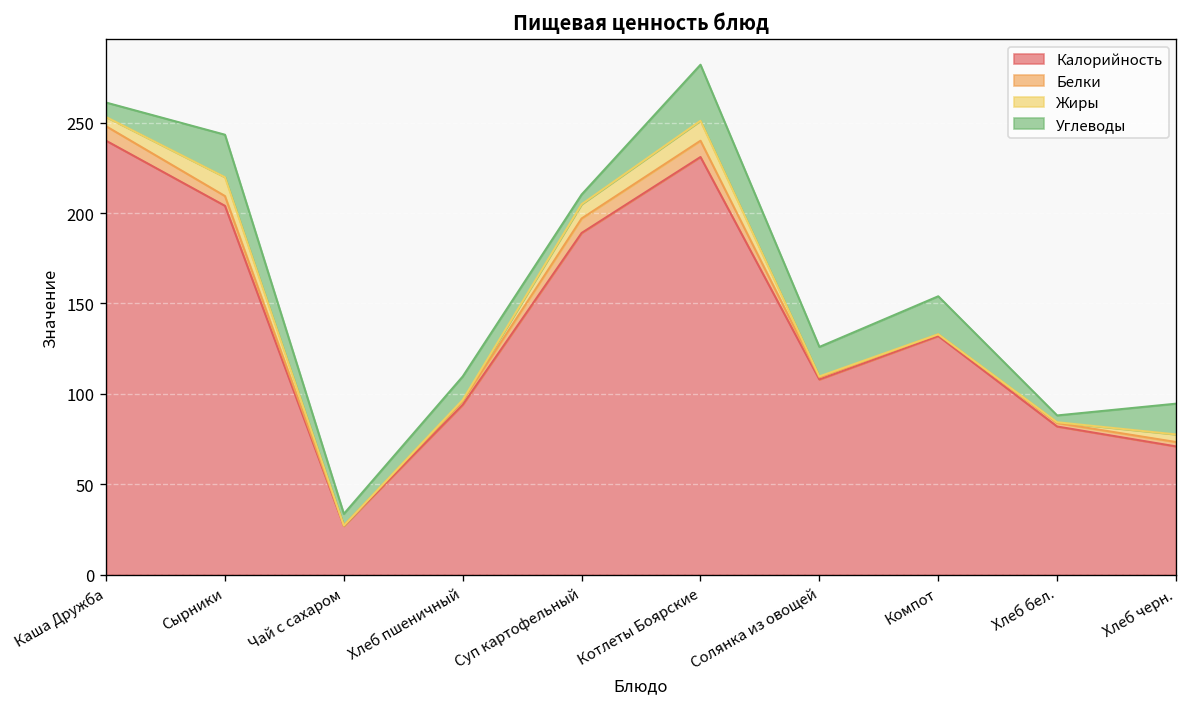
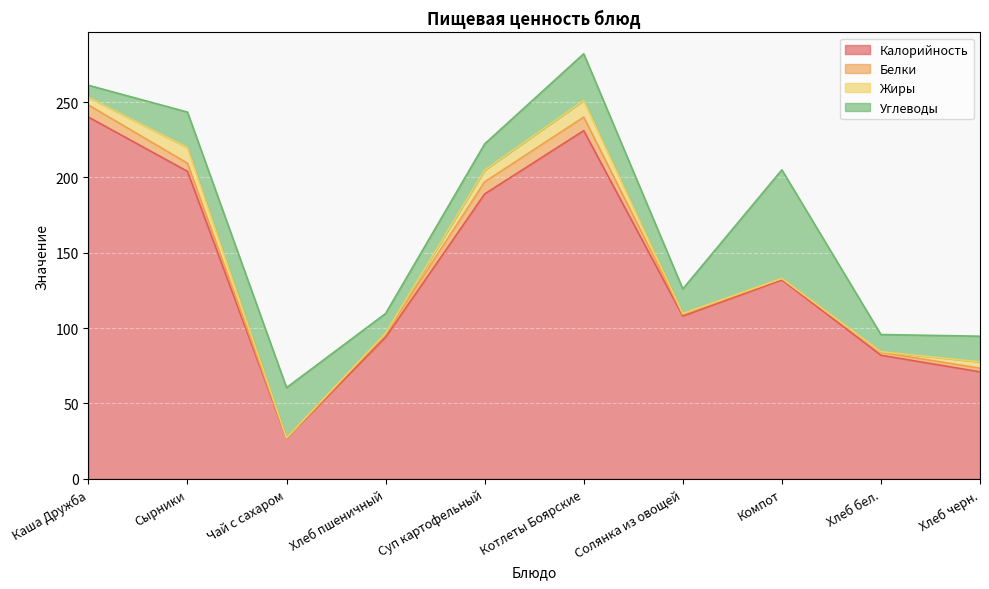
  {
    "Калорийность": {
      "Каша Дружба": 240,
      "Сырники": 204,
      "Хлеб пшеничный": 94,
      "Суп картофельный": 189,
      "Котлеты Боярские": 231,
      "Хлеб бел.": 82,
      "Хлеб черн.": 71
    },
    "Углеводы": {
      "Каша Дружба": 8,
      "Сырники": 24,
-     "Чай с сахаром": 7,
+     "Чай с сахаром": 33,
      "Хлеб пшеничный": 13,
-     "Суп картофельный": 5,
+     "Суп картофельный": 17,
      "Котлеты Боярские": 31,
      "Солянка из овощей": 16,
-     "Компот": 21,
-     "Хлеб бел.": 4,
+     "Компот": 72,
+     "Хлеб бел.": 11,
      "Хлеб черн.": 17
    }
  }
